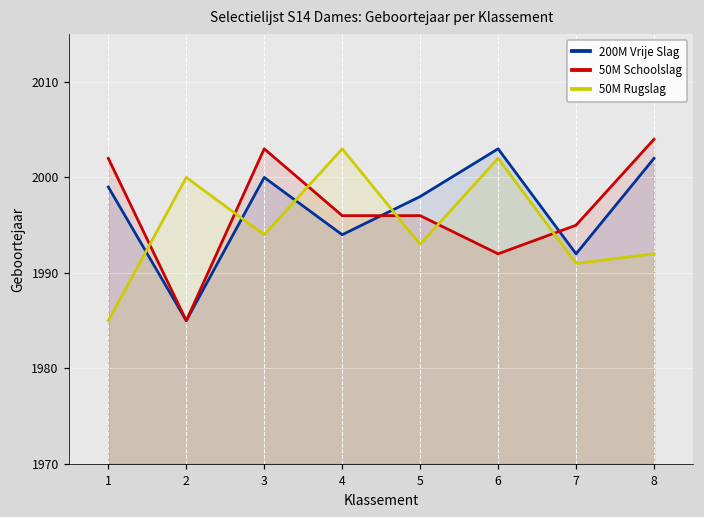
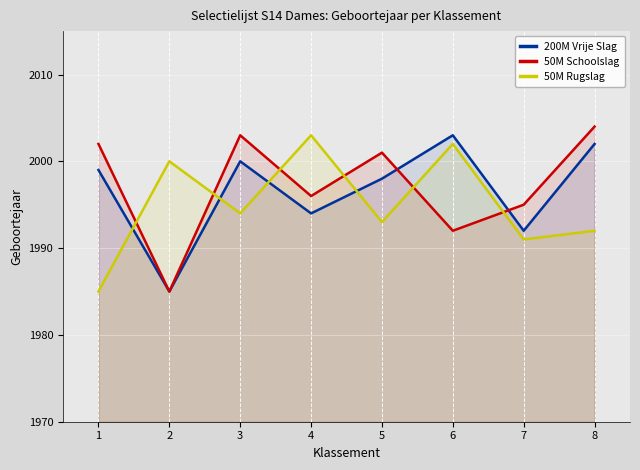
  {
    "200M Vrije Slag": {
      "1": 1999,
      "3": 2000,
      "4": 1994,
      "5": 1998,
      "6": 2003,
      "7": 1992,
      "8": 2002
    },
    "50M Schoolslag": {
      "1": 2002,
      "3": 2003,
      "4": 1996,
-     "5": 1996,
+     "5": 2001,
      "6": 1992,
      "7": 1995,
      "8": 2004
    },
    "50M Rugslag": {
      "1": 1985,
      "2": 2000,
      "3": 1994,
      "4": 2003,
      "5": 1993,
      "6": 2002,
      "7": 1991,
      "8": 1992
    }
  }
